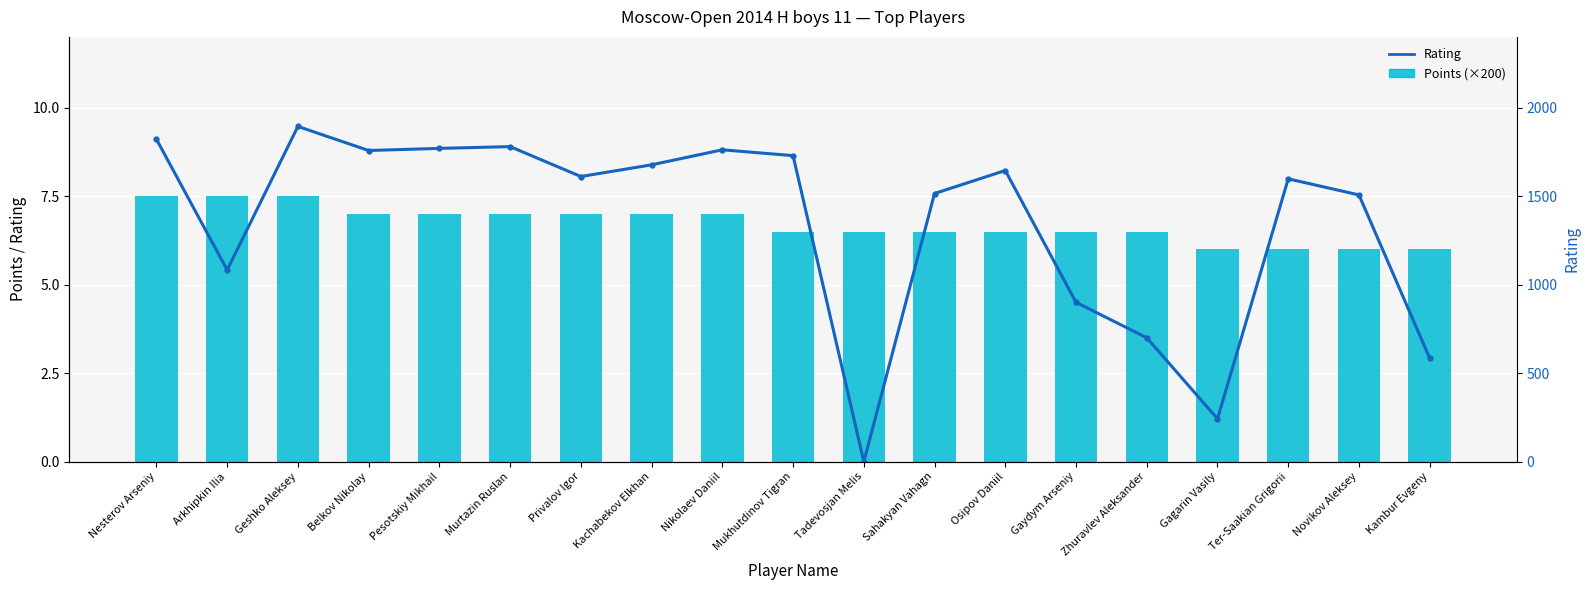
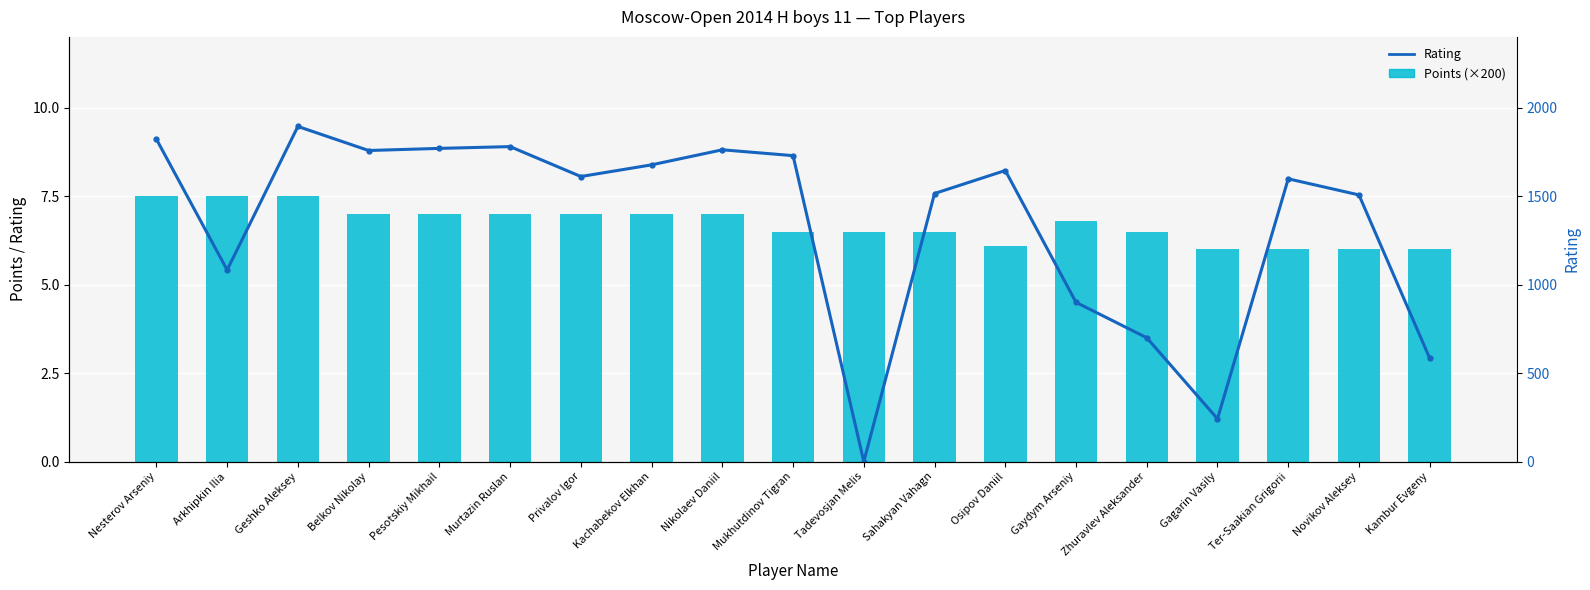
  {
    "Points (×200)": {
      "Nesterov Arseniy": 7.5,
      "Arkhipkin Ilia": 7.5,
      "Geshko Aleksey": 7.5,
      "Belkov Nikolay": 7.0,
      "Pesotskiy Mikhail": 7.0,
      "Murtazin Ruslan": 7.0,
      "Privalov Igor": 7.0,
      "Kachabekov Elkhan": 7.0,
      "Nikolaev Daniil": 7.0,
      "Mukhutdinov Tigran": 6.5,
      "Tadevosjan Melis": 6.5,
      "Sahakyan Vahagn": 6.5,
-     "Osipov Daniil": 6.5,
-     "Gaydym Arseniy": 6.5,
+     "Osipov Daniil": 6.1,
+     "Gaydym Arseniy": 6.8,
      "Zhuravlev Aleksander": 6.5,
      "Gagarin Vasily": 6.0,
      "Ter-Saakian Grigorii": 6.0,
      "Novikov Aleksey": 6.0,
      "Kambur Evgeny": 6.0
    },
    "Rating": {
      "Nesterov Arseniy": 1820,
      "Arkhipkin Ilia": 1080,
      "Geshko Aleksey": 1890,
      "Belkov Nikolay": 1760,
      "Pesotskiy Mikhail": 1770,
      "Murtazin Ruslan": 1780,
      "Privalov Igor": 1610,
      "Kachabekov Elkhan": 1680,
      "Nikolaev Daniil": 1760,
      "Mukhutdinov Tigran": 1730,
      "Tadevosjan Melis": 0,
      "Sahakyan Vahagn": 1520,
      "Osipov Daniil": 1650,
      "Gaydym Arseniy": 900,
      "Zhuravlev Aleksander": 700,
      "Gagarin Vasily": 240,
      "Ter-Saakian Grigorii": 1600,
      "Novikov Aleksey": 1510,
      "Kambur Evgeny": 580
    }
  }
